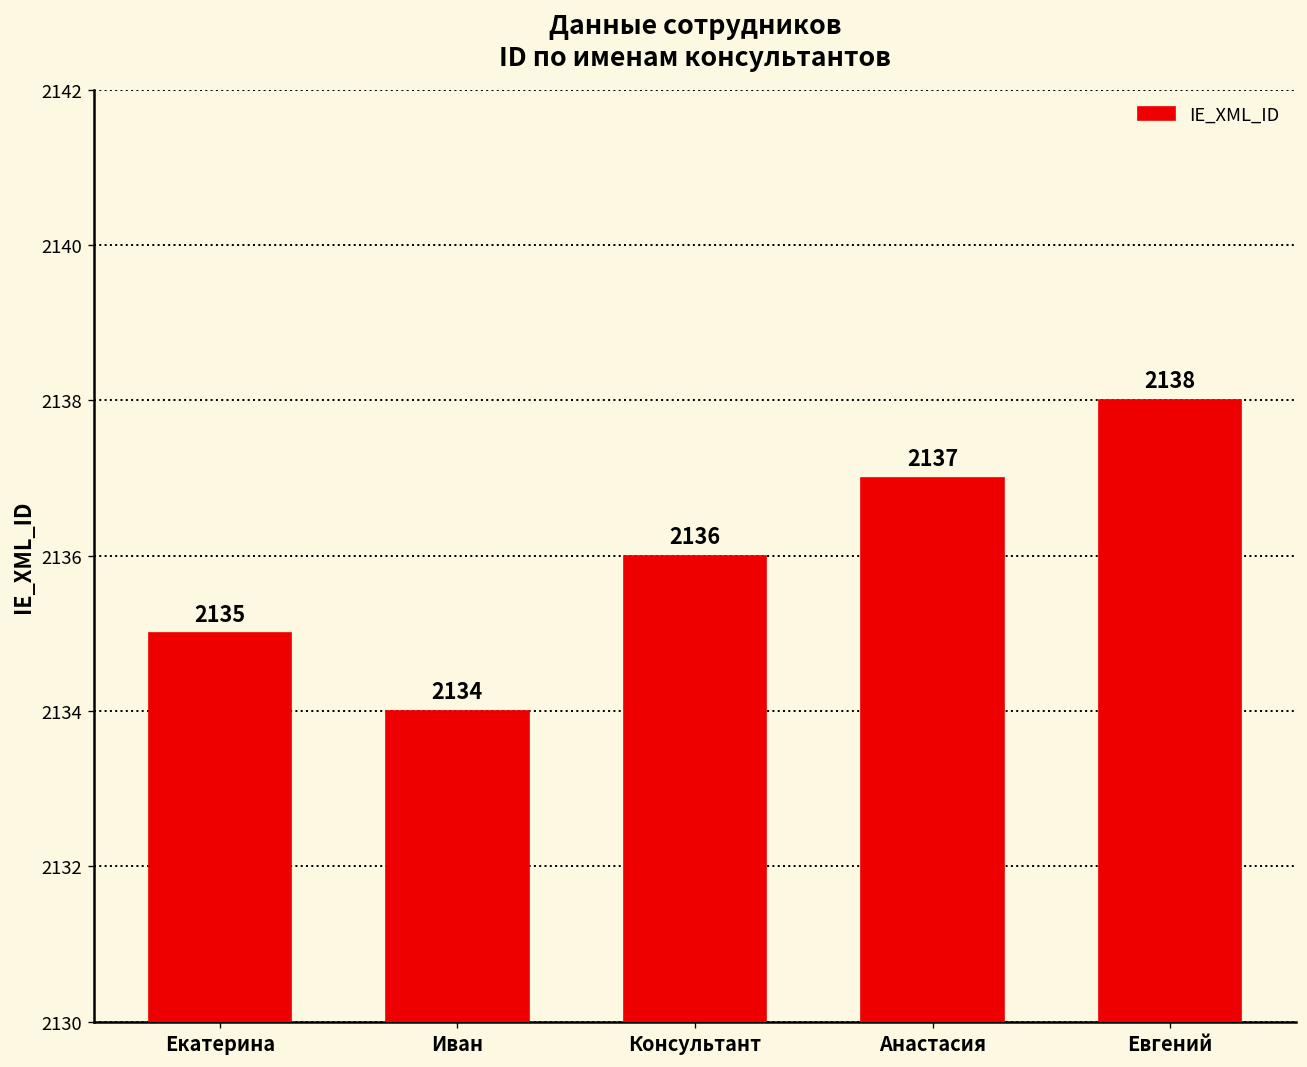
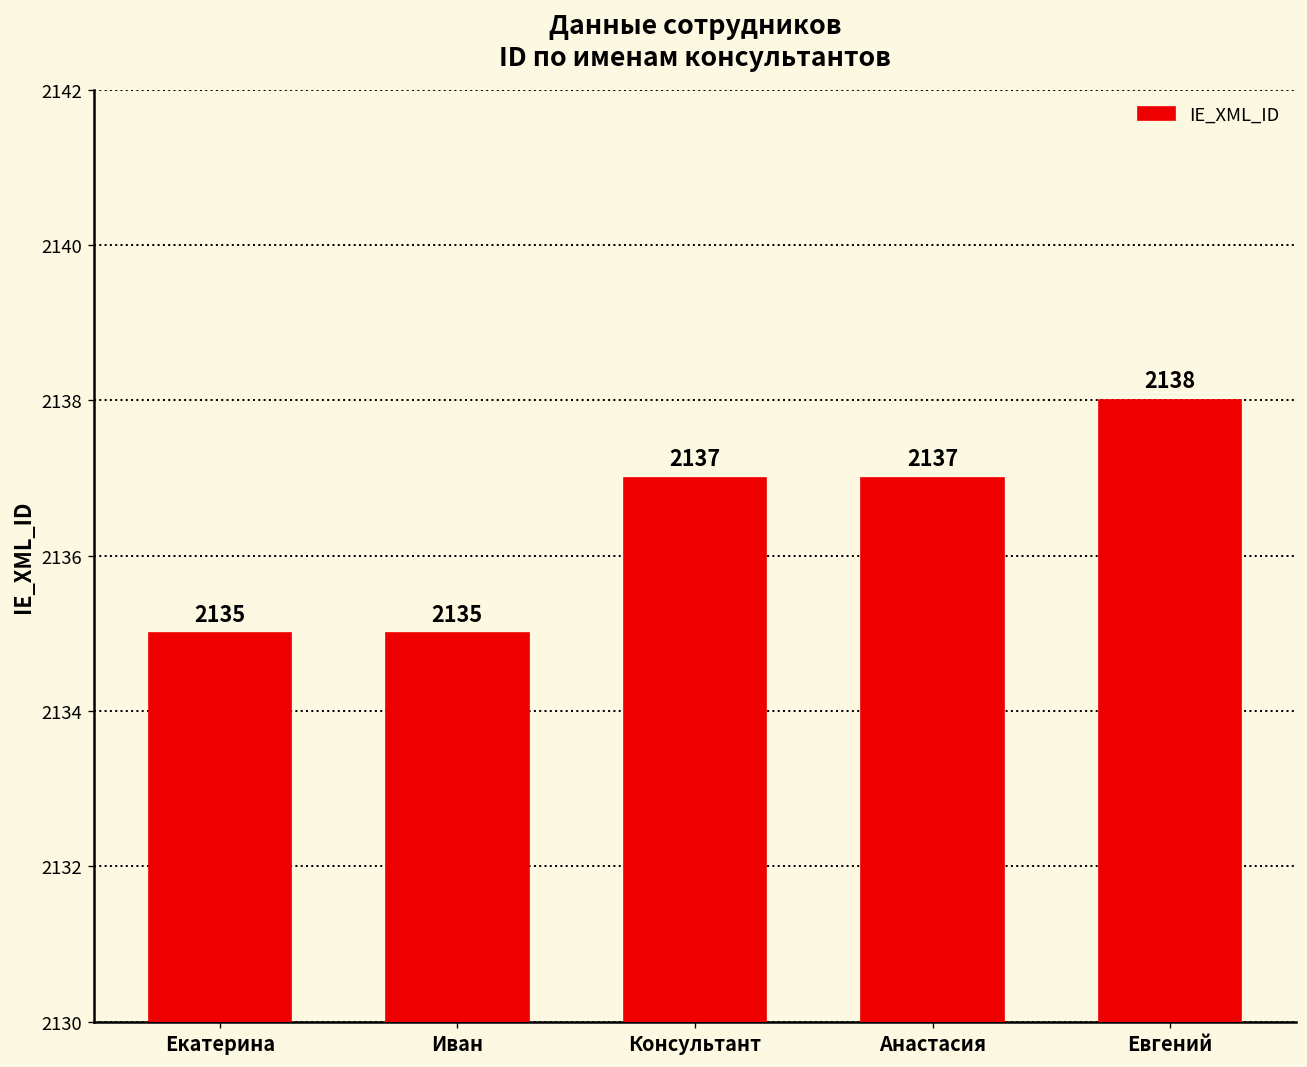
  {
    "Екатерина": 2135,
-   "Иван": 2134,
-   "Консультант": 2136,
+   "Иван": 2135,
+   "Консультант": 2137,
    "Анастасия": 2137,
    "Евгений": 2138
  }
